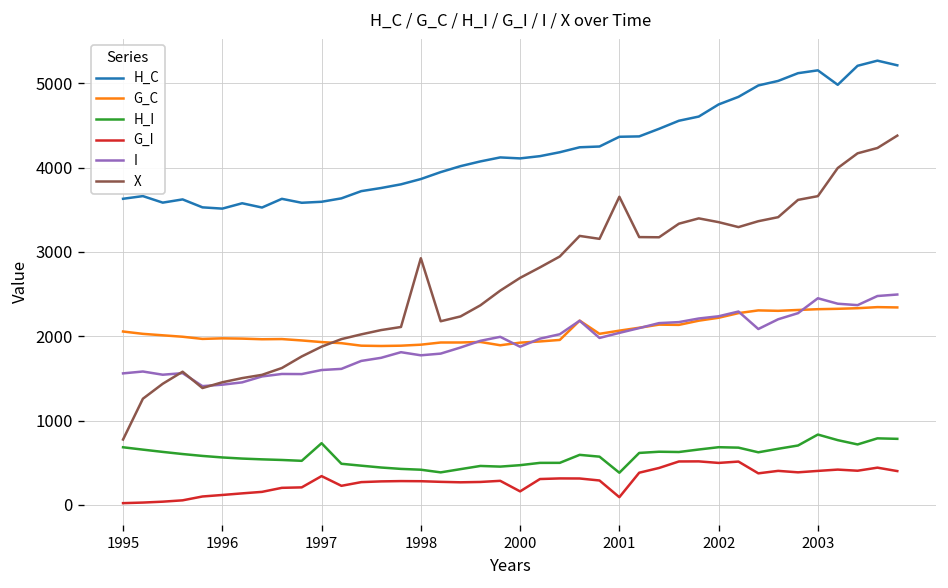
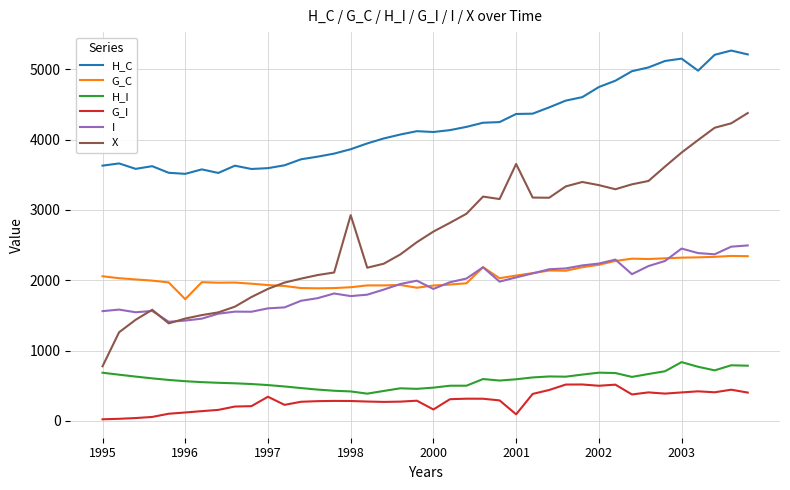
  {
    "H_C": {
      "1995": 3600,
      "1996": 3500,
      "1997": 3600,
      "1998": 3900,
      "2000": 4100,
      "2001": 4400,
      "2002": 4700,
      "2003": 5200
    },
    "G_C": {
      "1995": 2100,
-     "1996": 2000,
+     "1996": 1700,
      "1997": 1900,
      "1998": 1900,
      "2000": 1900,
      "2003": 2300
    },
    "H_I": {
      "1995": 700,
      "1996": 600,
-     "1997": 700,
+     "1997": 500,
      "1998": 400,
      "2000": 500,
-     "2001": 400,
+     "2001": 600,
      "2002": 700,
      "2003": 800
    },
    "G_I": {
      "1995": 0,
      "1996": 100,
      "1997": 300,
      "1998": 300,
      "2000": 200,
      "2001": 100,
      "2002": 500,
      "2003": 400
    },
    "I": {
      "1995": 1600,
      "1997": 1600,
      "1998": 1800,
      "2000": 1900,
      "2003": 2500
    },
    "X": {
      "1995": 800,
      "1997": 1900,
      "1998": 2900,
      "2000": 2700,
      "2001": 3700,
      "2002": 3400,
-     "2003": 3700
+     "2003": 3800
    }
  }
